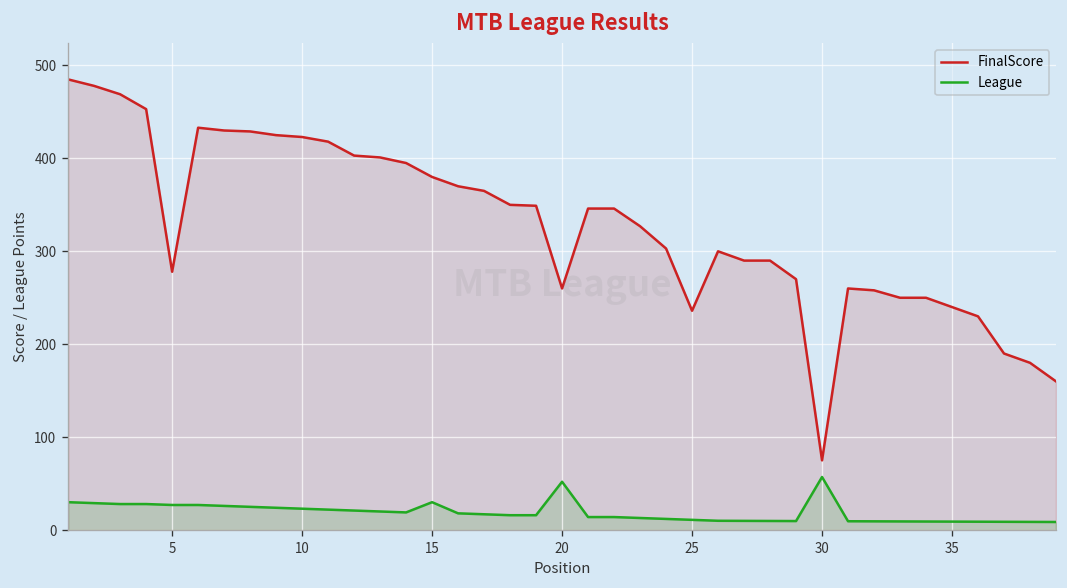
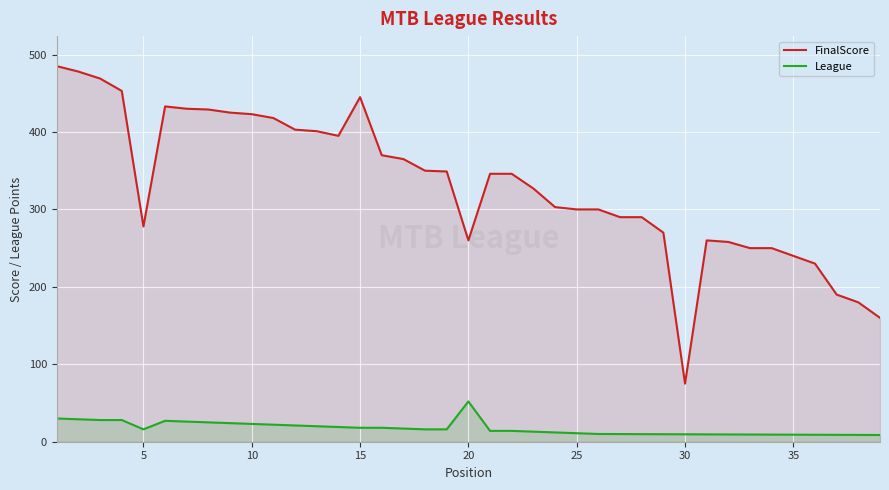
  {
    "FinalScore": {
      "5": 280,
      "10": 420,
-     "15": 380,
+     "15": 450,
      "20": 260,
-     "25": 240,
+     "25": 300,
      "30": 80,
      "35": 240
    },
    "League": {
-     "5": 30,
+     "5": 20,
      "10": 20,
-     "15": 30,
+     "15": 20,
      "20": 50,
      "25": 10,
-     "30": 60,
+     "30": 10,
      "35": 10
    }
  }
